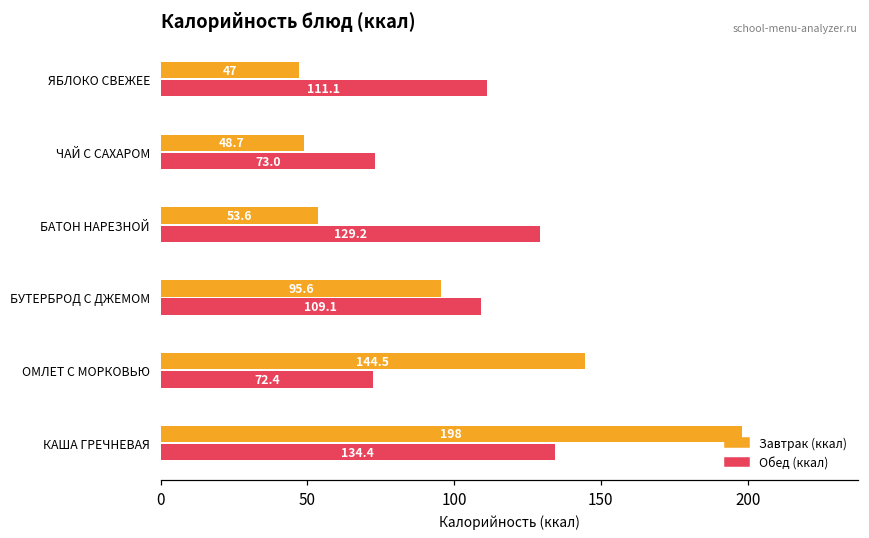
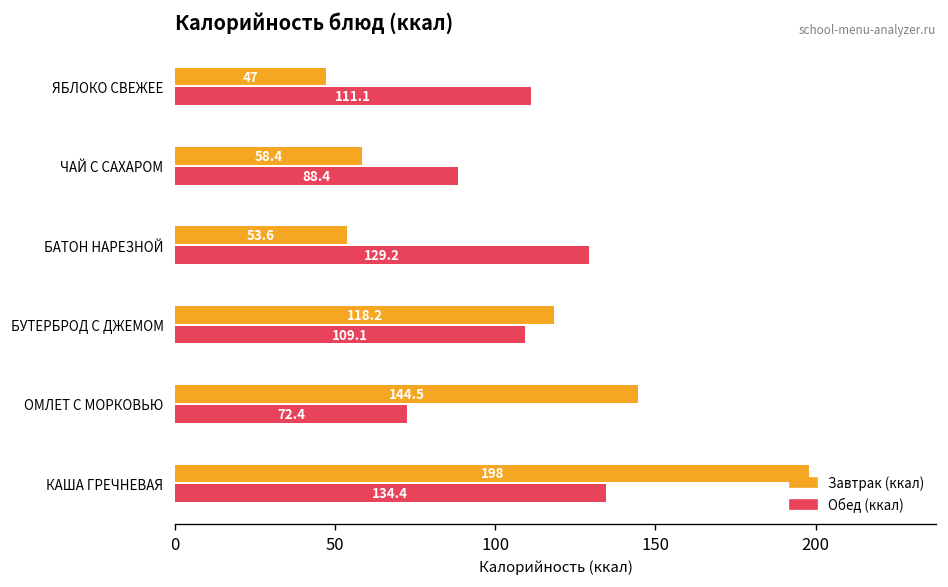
  {
    "Завтрак (ккал)": {
      "ЯБЛОКО СВЕЖЕЕ": 47,
-     "ЧАЙ С САХАРОМ": 48.7,
+     "ЧАЙ С САХАРОМ": 58.4,
      "БАТОН НАРЕЗНОЙ": 53.6,
-     "БУТЕРБРОД С ДЖЕМОМ": 95.6,
+     "БУТЕРБРОД С ДЖЕМОМ": 118.2,
      "ОМЛЕТ С МОРКОВЬЮ": 144.5,
      "КАША ГРЕЧНЕВАЯ": 198
    },
    "Обед (ккал)": {
      "ЯБЛОКО СВЕЖЕЕ": 111.1,
-     "ЧАЙ С САХАРОМ": 73.0,
+     "ЧАЙ С САХАРОМ": 88.4,
      "БАТОН НАРЕЗНОЙ": 129.2,
      "БУТЕРБРОД С ДЖЕМОМ": 109.1,
      "ОМЛЕТ С МОРКОВЬЮ": 72.4,
      "КАША ГРЕЧНЕВАЯ": 134.4
    }
  }
